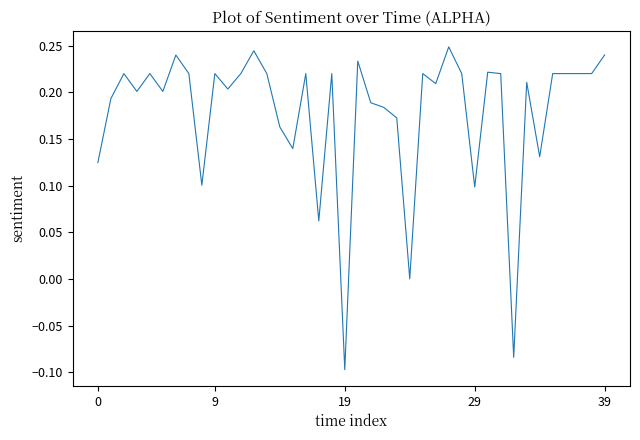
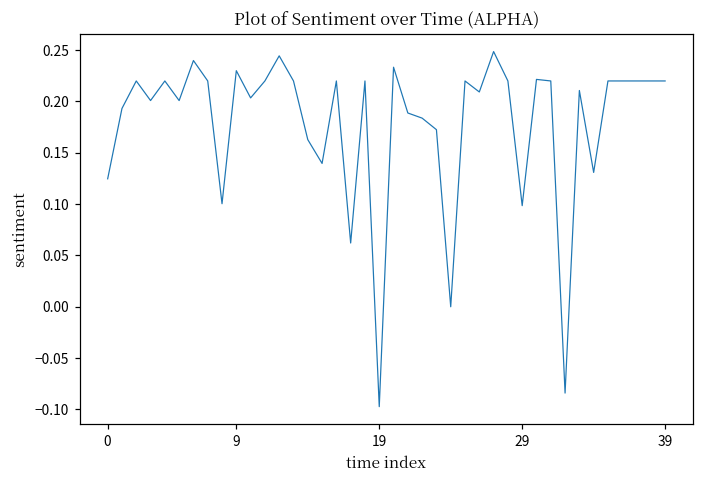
  {
    "0": 0.12,
-   "9": 0.22,
+   "9": 0.23,
    "19": -0.10,
    "29": 0.10,
-   "39": 0.24
+   "39": 0.22
  }
